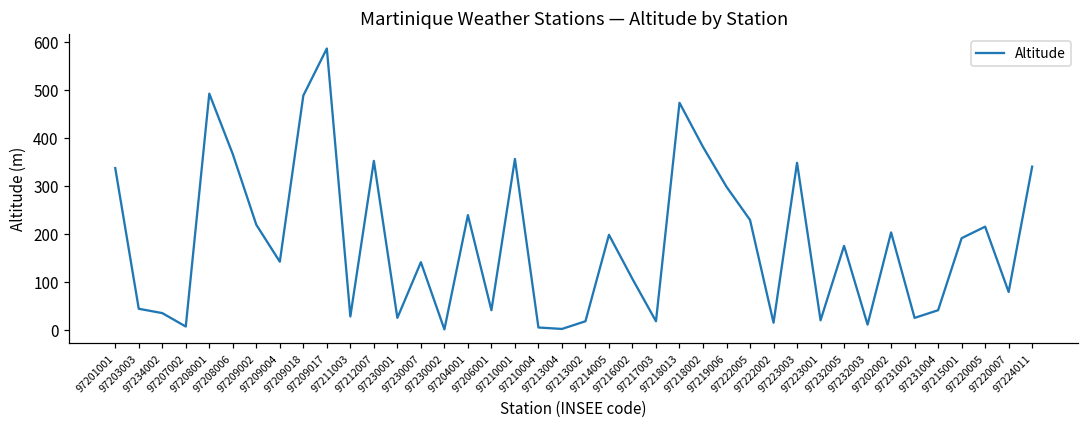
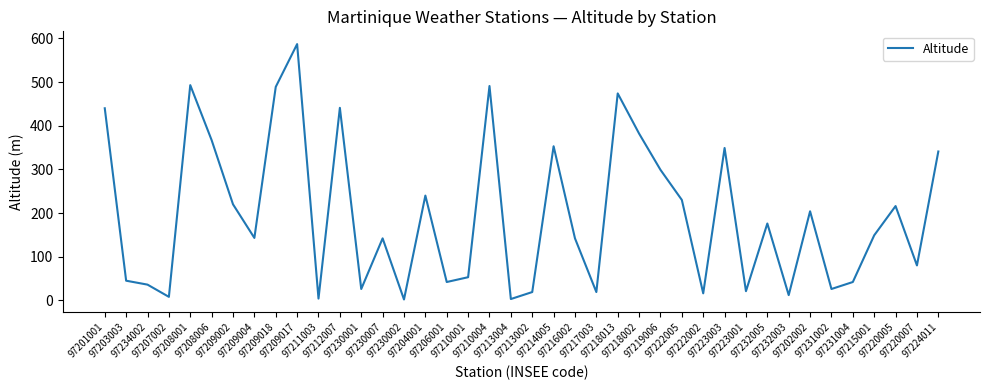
  {
-   "97201001": 340,
+   "97201001": 440,
    "97203003": 50,
    "97234002": 40,
    "97207002": 10,
    "97208001": 490,
    "97208006": 370,
    "97209002": 220,
    "97209004": 140,
    "97209018": 490,
    "97209017": 590,
-   "97211003": 30,
-   "97212007": 350,
+   "97211003": 0,
+   "97212007": 440,
    "97230001": 30,
    "97230007": 140,
    "97230002": 0,
    "97204001": 240,
    "97206001": 40,
-   "97210001": 360,
-   "97210004": 10,
+   "97210001": 50,
+   "97210004": 490,
    "97213004": 0,
    "97213002": 20,
-   "97214005": 200,
-   "97216002": 110,
+   "97214005": 350,
+   "97216002": 140,
    "97217003": 20,
    "97218013": 470,
    "97218002": 380,
    "97219006": 300,
    "97222005": 230,
    "97222002": 20,
    "97223003": 350,
    "97223001": 20,
    "97232005": 180,
    "97232003": 10,
    "97202002": 200,
    "97231002": 30,
    "97231004": 40,
-   "97215001": 190,
+   "97215001": 150,
    "97220005": 220,
    "97220007": 80,
    "97224011": 340
  }
